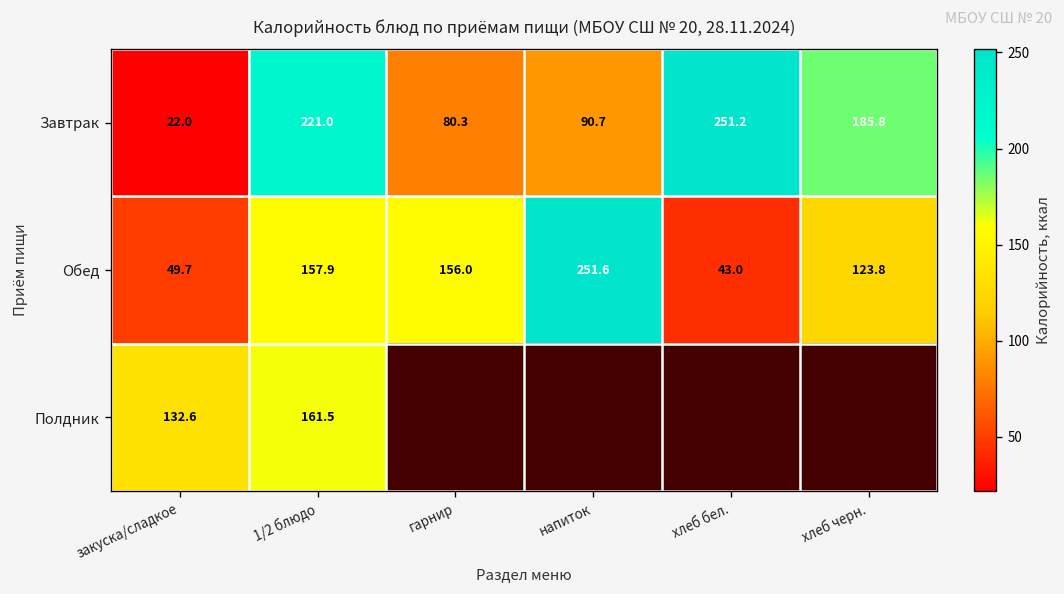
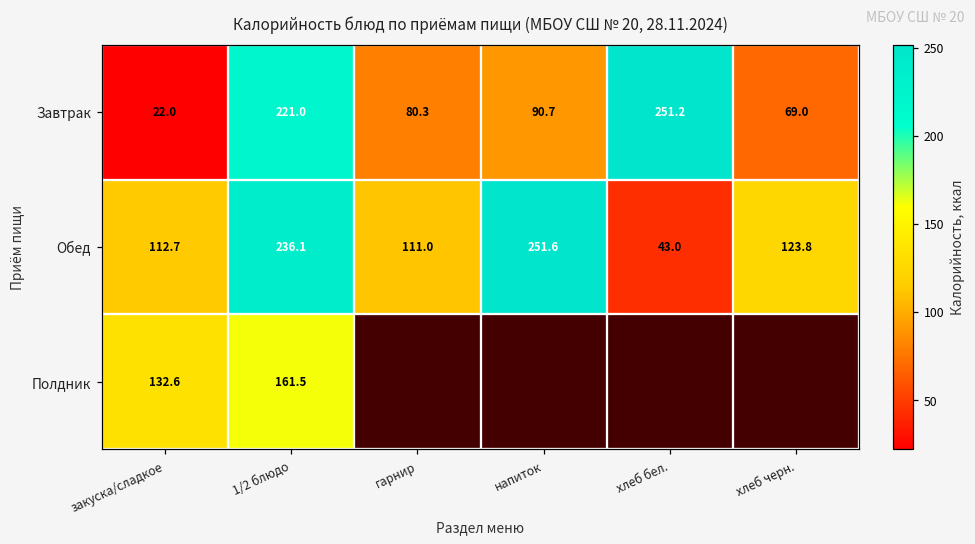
  {
    "Завтрак": {
      "закуска/сладкое": 22.0,
      "1/2 блюдо": 221.0,
      "гарнир": 80.3,
      "напиток": 90.7,
      "хлеб бел.": 251.2,
-     "хлеб черн.": 185.8
+     "хлеб черн.": 69.0
    },
    "Обед": {
-     "закуска/сладкое": 49.7,
-     "1/2 блюдо": 157.9,
-     "гарнир": 156.0,
+     "закуска/сладкое": 112.7,
+     "1/2 блюдо": 236.1,
+     "гарнир": 111.0,
      "напиток": 251.6,
      "хлеб бел.": 43.0,
      "хлеб черн.": 123.8
    },
    "Полдник": {
      "закуска/сладкое": 132.6,
      "1/2 блюдо": 161.5
    }
  }
